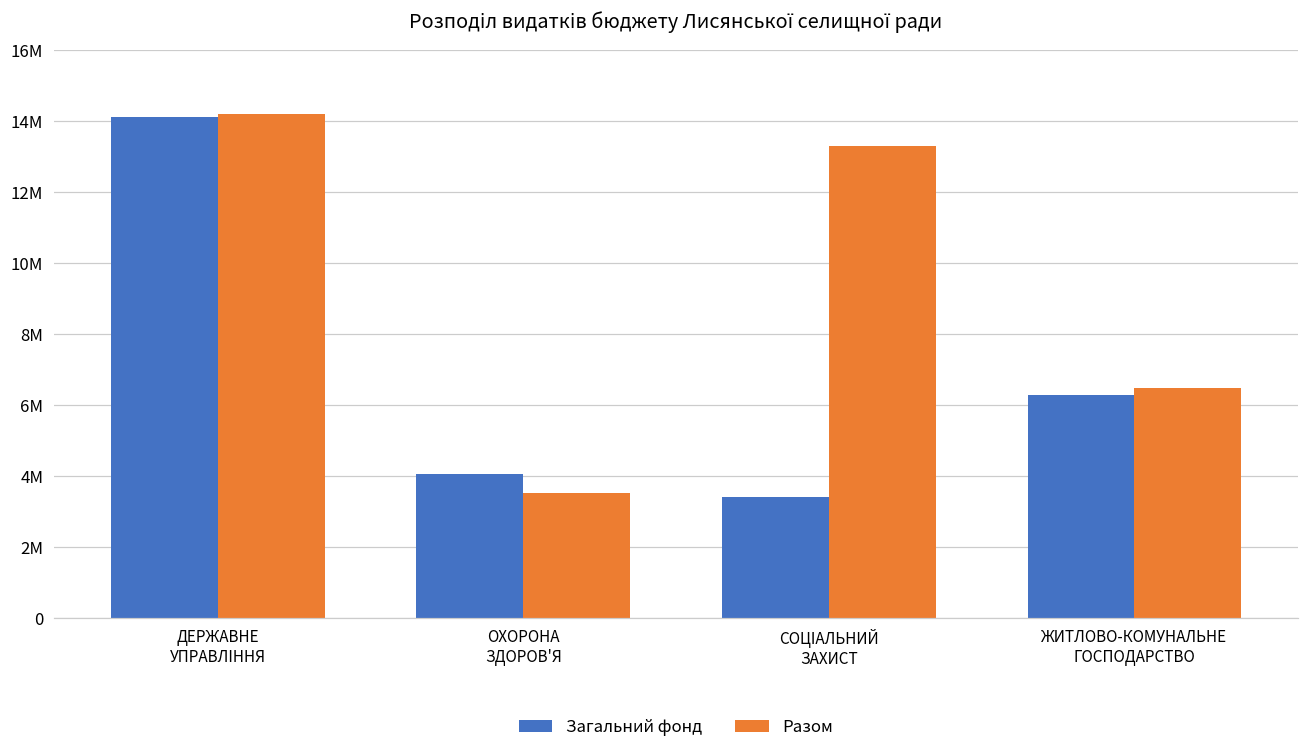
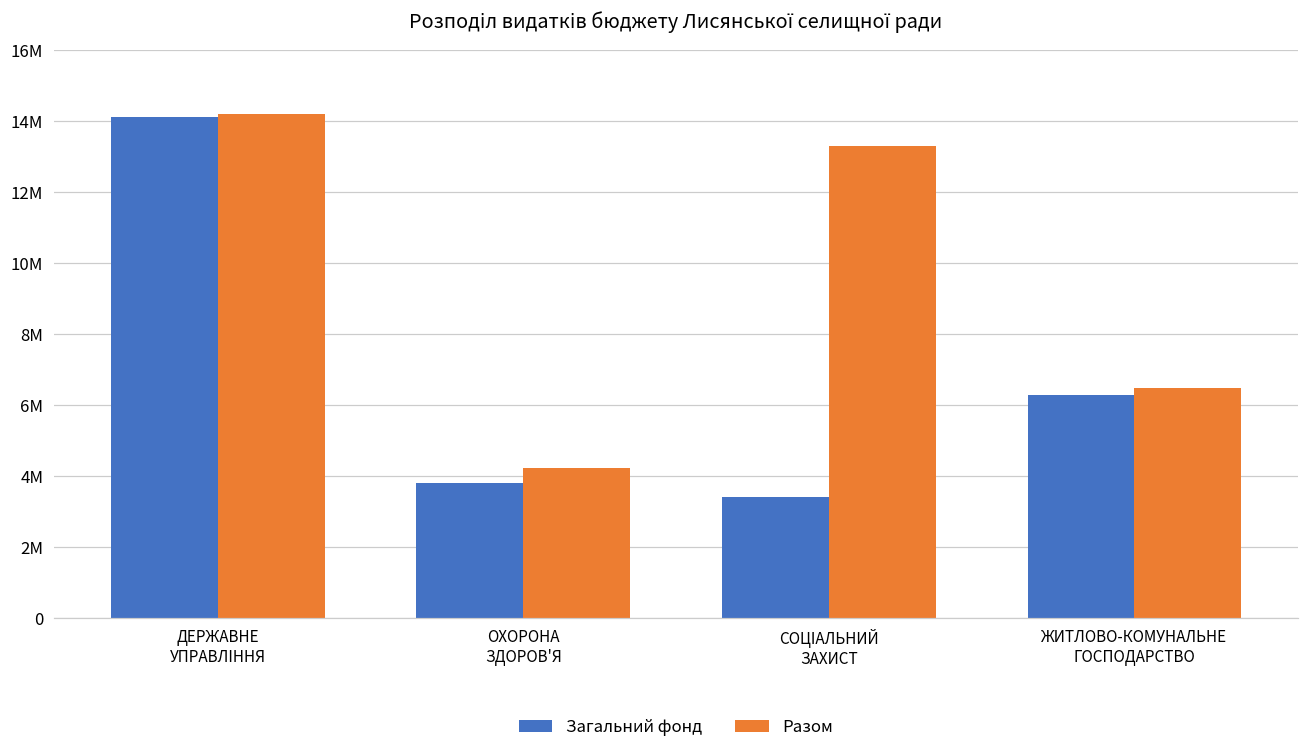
  {
    "Загальний фонд": {
      "ДЕРЖАВНЕ УПРАВЛІННЯ": 14100000,
-     "ОХОРОНА ЗДОРОВ'Я": 4100000,
+     "ОХОРОНА ЗДОРОВ'Я": 3800000,
      "СОЦІАЛЬНИЙ ЗАХИСТ": 3400000,
      "ЖИТЛОВО-КОМУНАЛЬНЕ ГОСПОДАРСТВО": 6300000
    },
    "Разом": {
      "ДЕРЖАВНЕ УПРАВЛІННЯ": 14200000,
-     "ОХОРОНА ЗДОРОВ'Я": 3500000,
+     "ОХОРОНА ЗДОРОВ'Я": 4200000,
      "СОЦІАЛЬНИЙ ЗАХИСТ": 13300000,
      "ЖИТЛОВО-КОМУНАЛЬНЕ ГОСПОДАРСТВО": 6500000
    }
  }
